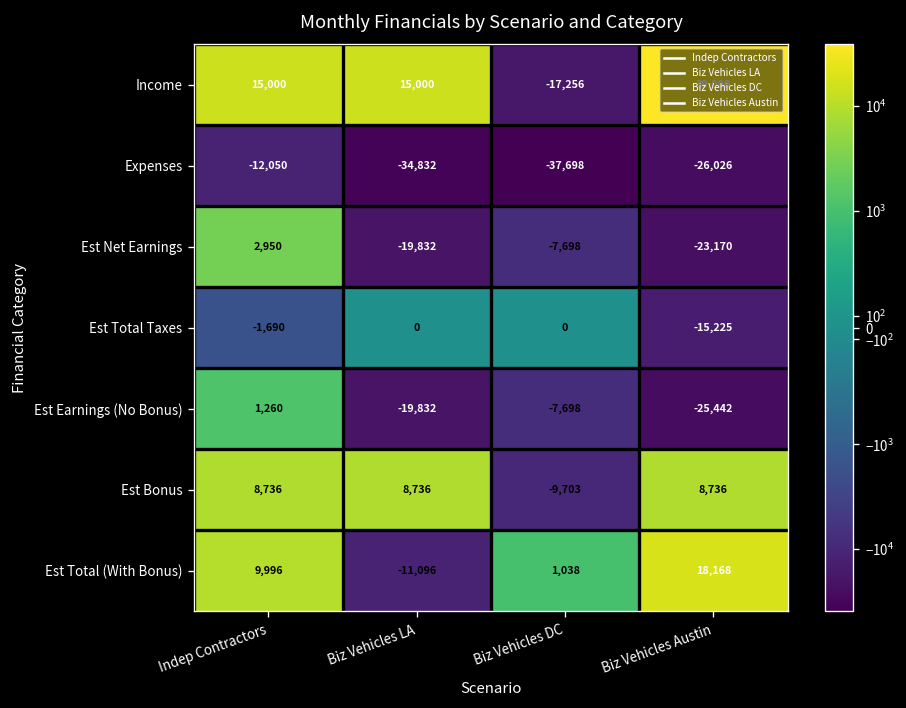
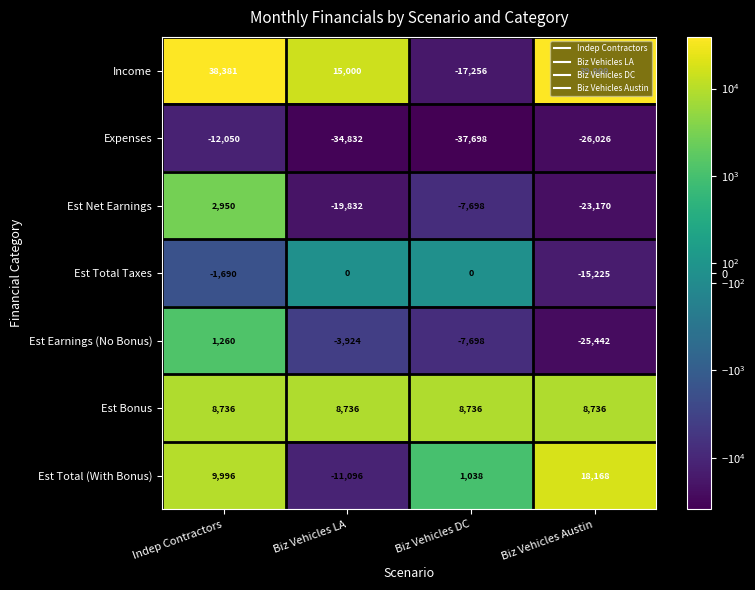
  {
    "Income": {
-     "Indep Contractors": "15,000",
+     "Indep Contractors": "38,381",
      "Biz Vehicles LA": "15,000",
      "Biz Vehicles DC": "-17,256"
    },
    "Expenses": {
      "Indep Contractors": "-12,050",
      "Biz Vehicles LA": "-34,832",
      "Biz Vehicles DC": "-37,698",
      "Biz Vehicles Austin": "-26,026"
    },
    "Est Net Earnings": {
      "Indep Contractors": "2,950",
      "Biz Vehicles LA": "-19,832",
      "Biz Vehicles DC": "-7,698",
      "Biz Vehicles Austin": "-23,170"
    },
    "Est Total Taxes": {
      "Indep Contractors": "-1,690",
      "Biz Vehicles LA": "0",
      "Biz Vehicles DC": "0",
      "Biz Vehicles Austin": "-15,225"
    },
    "Est Earnings (No Bonus)": {
      "Indep Contractors": "1,260",
-     "Biz Vehicles LA": "-19,832",
+     "Biz Vehicles LA": "-3,924",
      "Biz Vehicles DC": "-7,698",
      "Biz Vehicles Austin": "-25,442"
    },
    "Est Bonus": {
      "Indep Contractors": "8,736",
      "Biz Vehicles LA": "8,736",
-     "Biz Vehicles DC": "-9,703",
+     "Biz Vehicles DC": "8,736",
      "Biz Vehicles Austin": "8,736"
    },
    "Est Total (With Bonus)": {
      "Indep Contractors": "9,996",
      "Biz Vehicles LA": "-11,096",
      "Biz Vehicles DC": "1,038",
      "Biz Vehicles Austin": "18,168"
    }
  }
